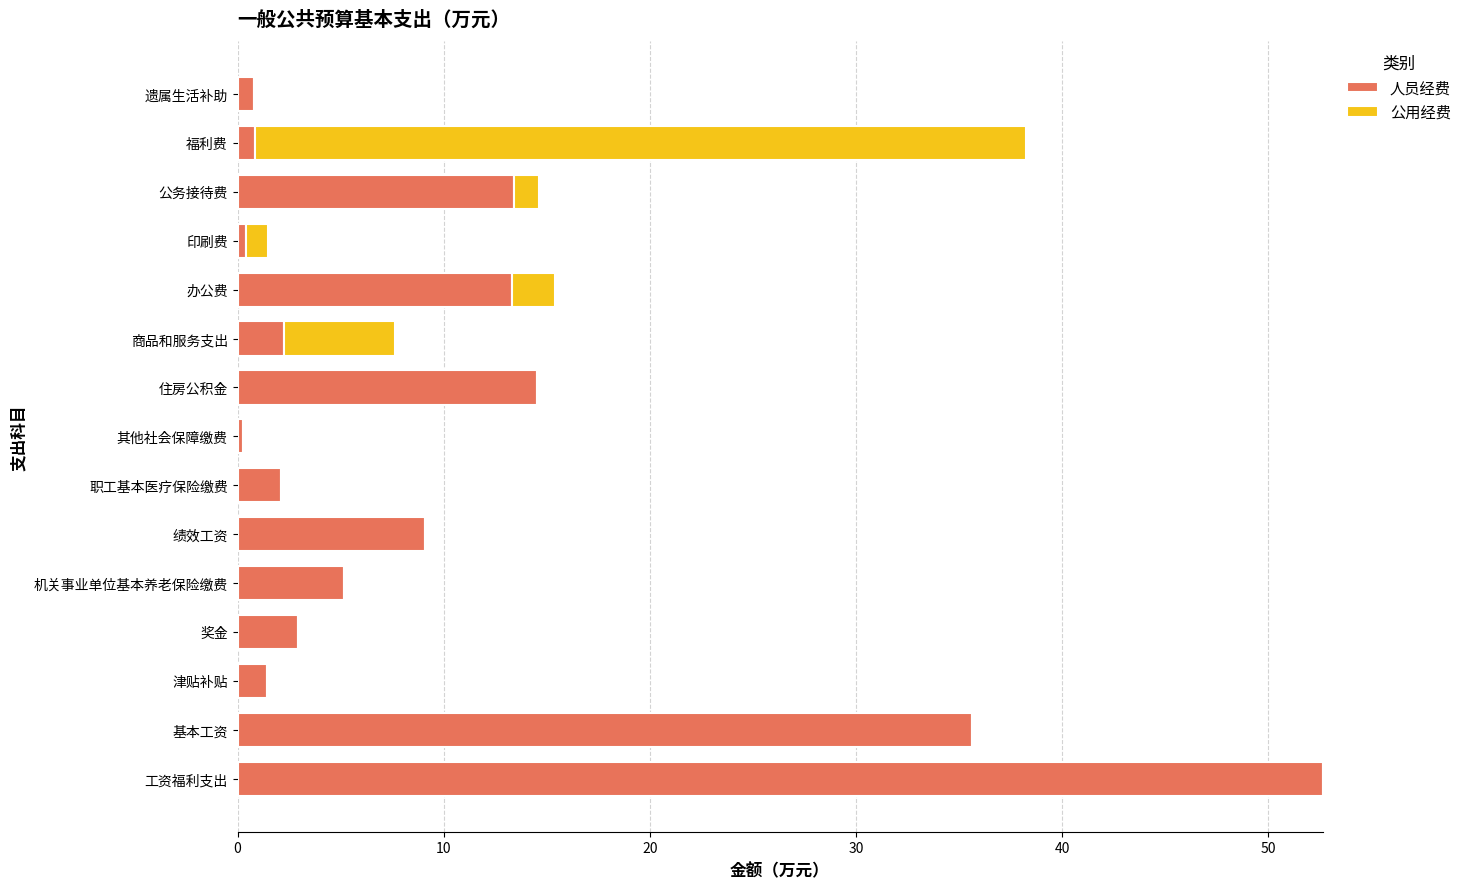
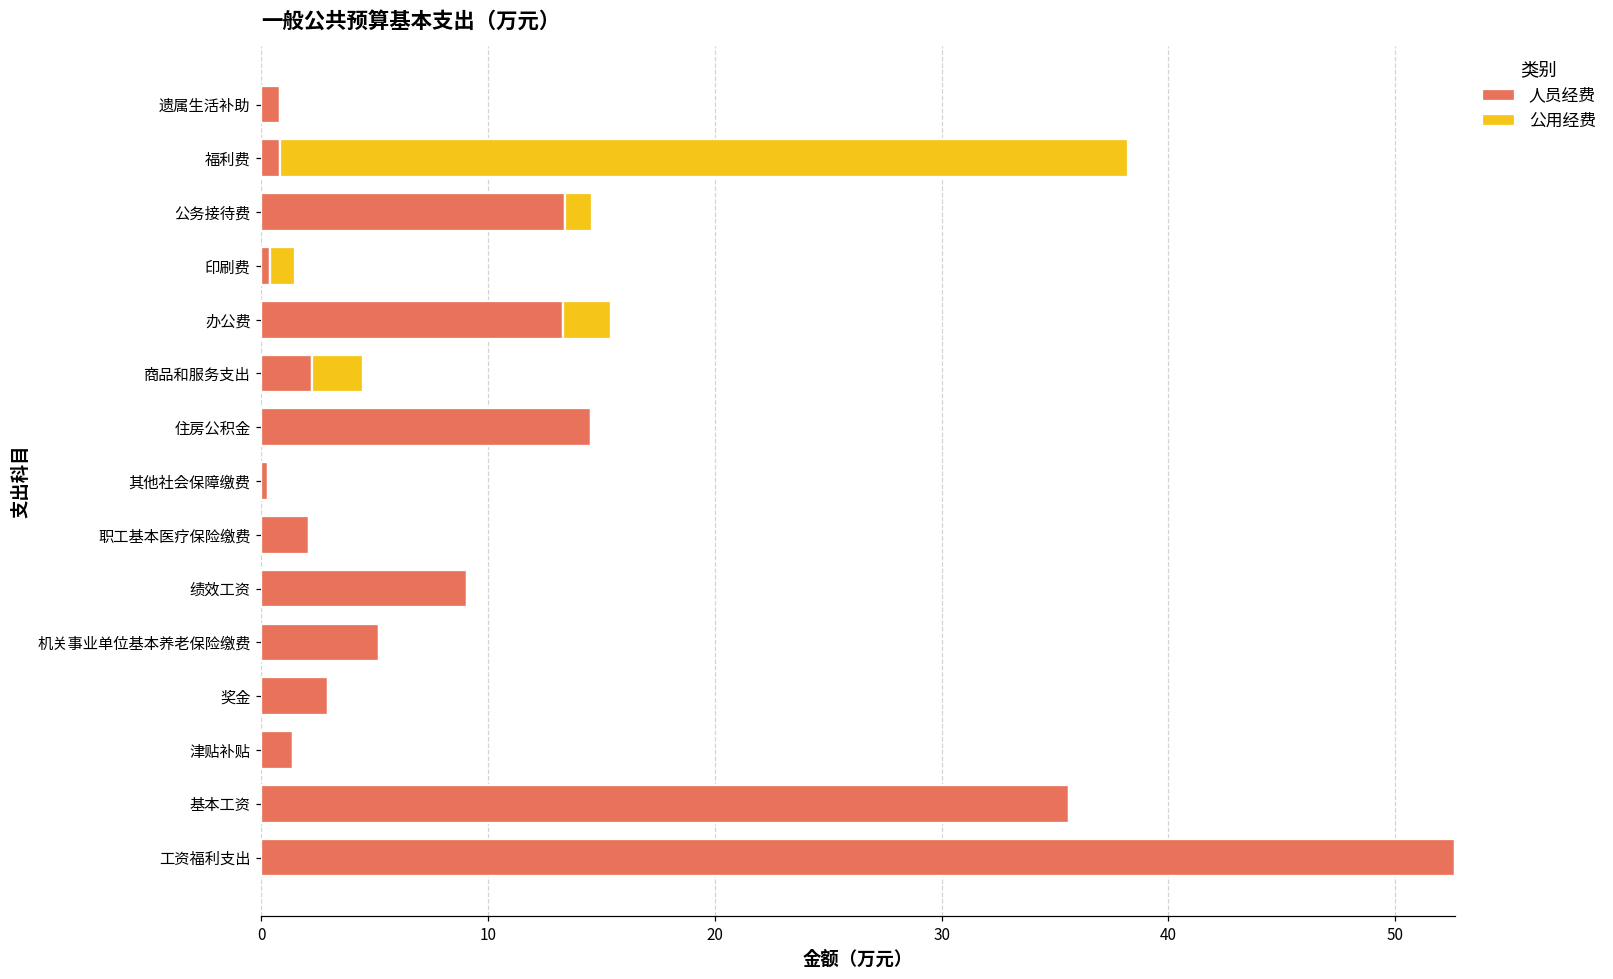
  {
    "人员经费": {
      "遗属生活补助": 0.8,
      "福利费": 0.8,
      "公务接待费": 13.4,
      "印刷费": 0.4,
      "办公费": 13.3,
      "商品和服务支出": 2.2,
      "住房公积金": 14.5,
      "其他社会保障缴费": 0.3,
      "职工基本医疗保险缴费": 2.1,
      "绩效工资": 9.1,
      "机关事业单位基本养老保险缴费": 5.2,
      "奖金": 2.9,
      "津贴补贴": 1.4,
      "基本工资": 35.6,
      "工资福利支出": 52.6
    },
    "公用经费": {
      "遗属生活补助": 0.0,
      "福利费": 37.4,
      "公务接待费": 1.2,
      "印刷费": 1.1,
      "办公费": 2.1,
-     "商品和服务支出": 5.4,
+     "商品和服务支出": 2.2,
      "住房公积金": 0.0,
      "其他社会保障缴费": 0.0,
      "职工基本医疗保险缴费": 0.0,
      "绩效工资": 0.0,
      "机关事业单位基本养老保险缴费": 0.0,
      "奖金": 0.0,
      "津贴补贴": 0.0,
      "基本工资": 0.0,
      "工资福利支出": 0.0
    }
  }
